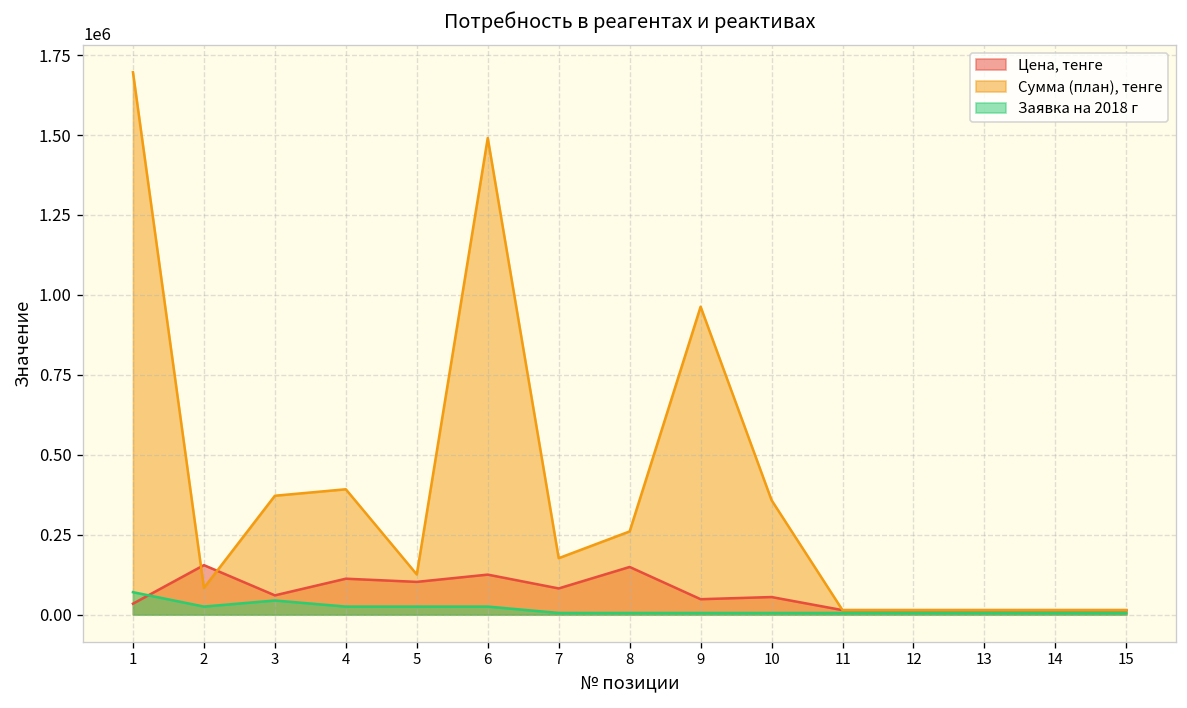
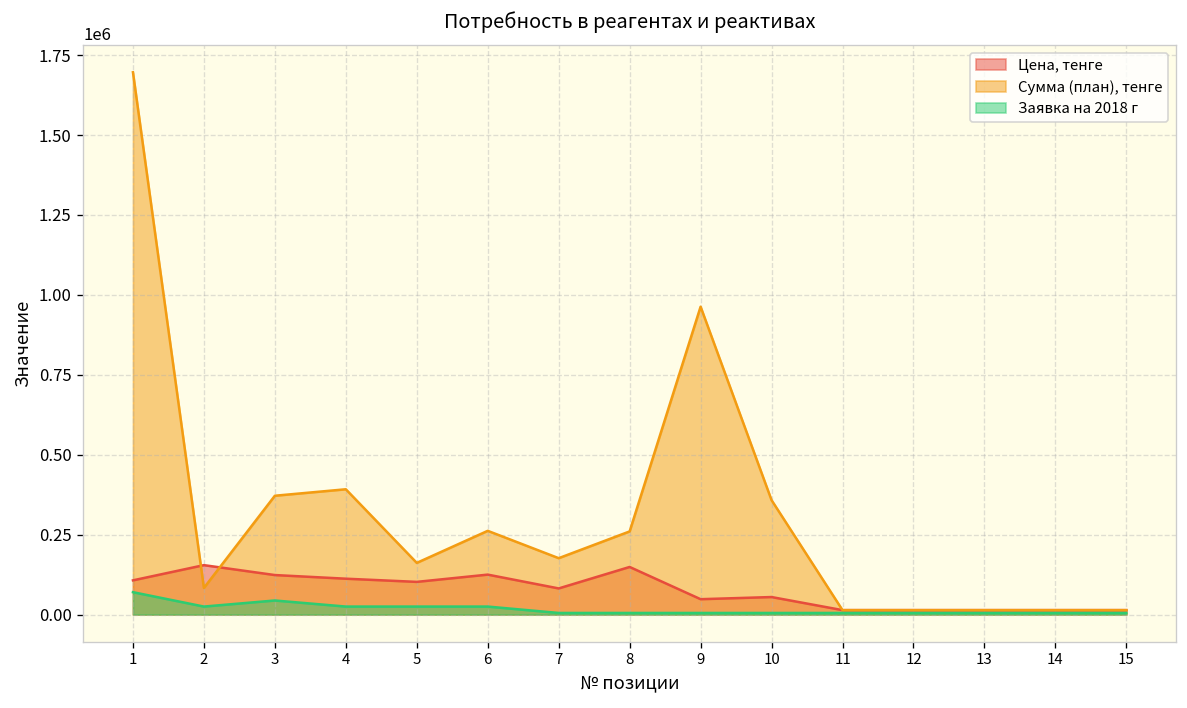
  {
    "Цена, тенге": {
-     "1": 30000,
+     "1": 110000,
      "2": 150000,
-     "3": 60000,
+     "3": 120000,
      "4": 110000,
      "5": 100000,
      "6": 120000,
      "7": 80000,
      "8": 150000,
      "9": 50000,
      "10": 50000
    },
    "Сумма (план), тенге": {
      "1": 1700000,
      "2": 80000,
      "3": 370000,
      "4": 390000,
-     "5": 130000,
-     "6": 1490000,
+     "5": 160000,
+     "6": 260000,
      "7": 180000,
      "8": 260000,
      "9": 960000,
      "10": 360000
    },
    "Заявка на 2018 г": {
      "1": 70000,
      "2": 30000,
      "3": 40000,
      "4": 30000,
      "5": 30000,
      "6": 30000,
      "7": 10000,
      "8": 10000,
      "9": 10000,
      "10": 10000
    }
  }
